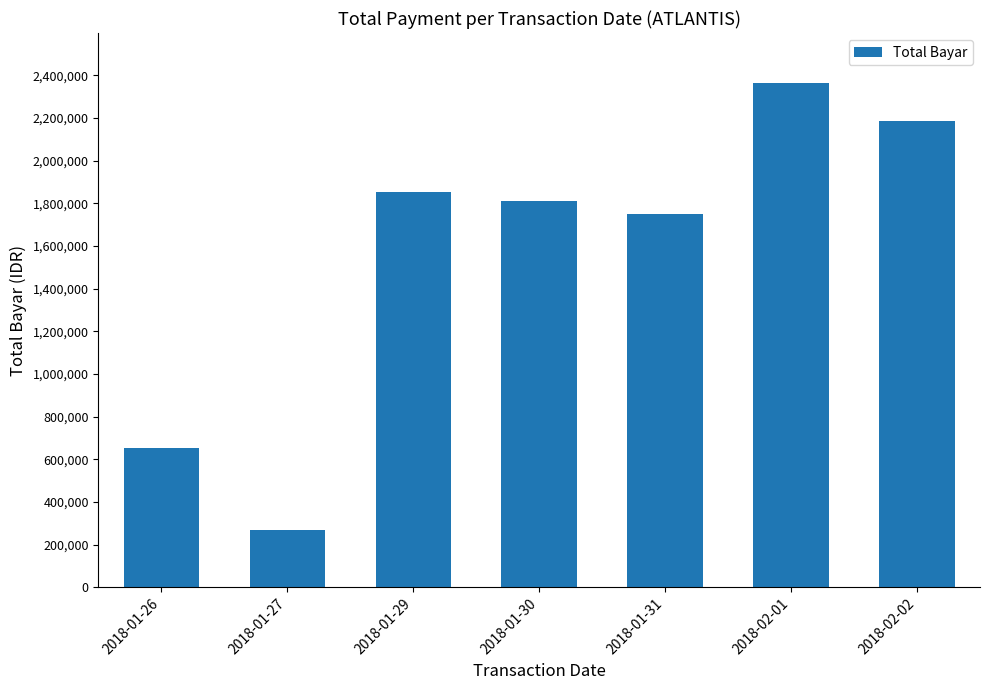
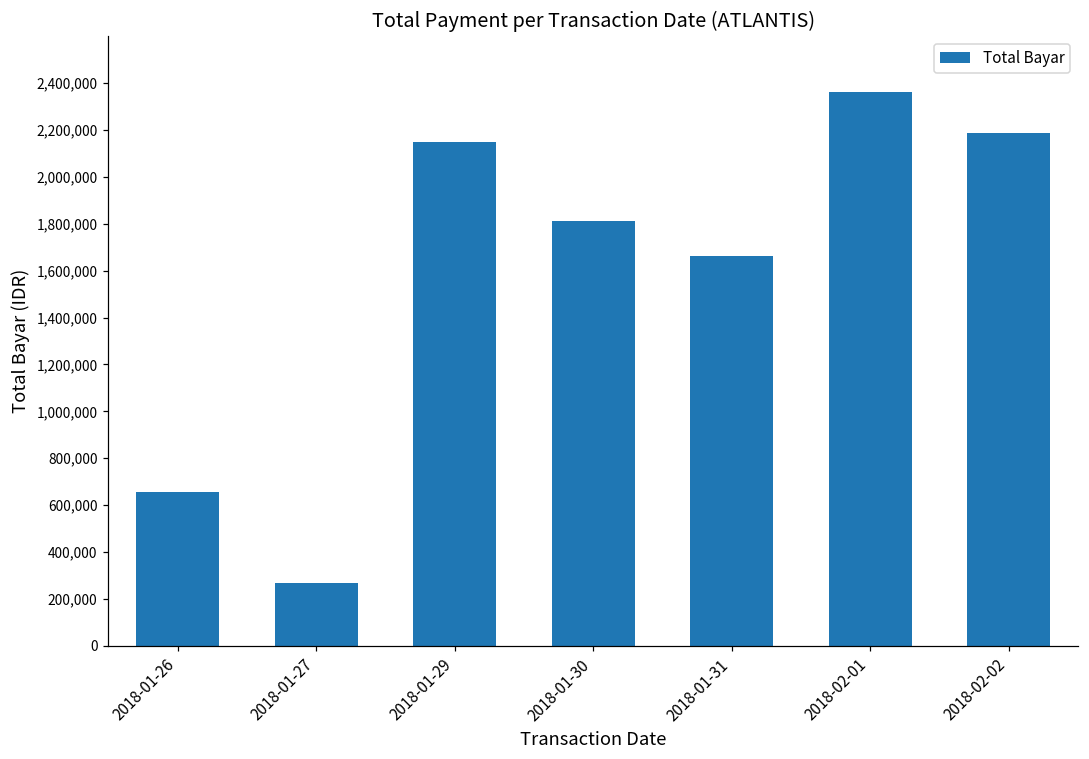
  {
    "2018-01-26": "650,000",
    "2018-01-27": "270,000",
-   "2018-01-29": "1,850,000",
+   "2018-01-29": "2,150,000",
    "2018-01-30": "1,810,000",
-   "2018-01-31": "1,750,000",
+   "2018-01-31": "1,660,000",
    "2018-02-01": "2,360,000",
    "2018-02-02": "2,190,000"
  }
